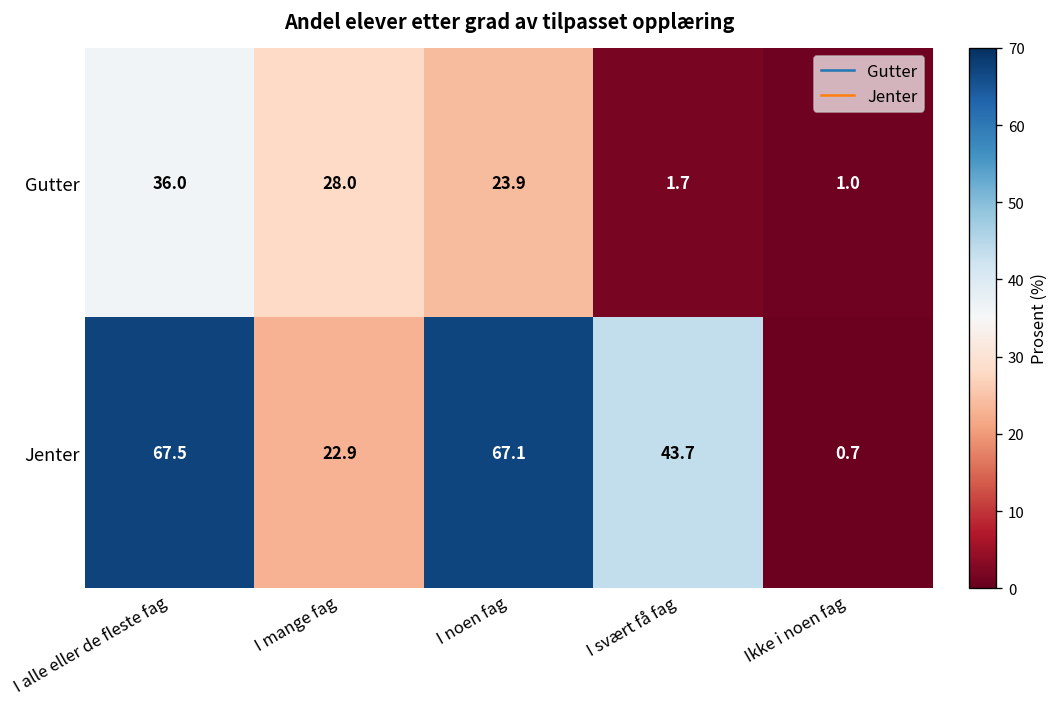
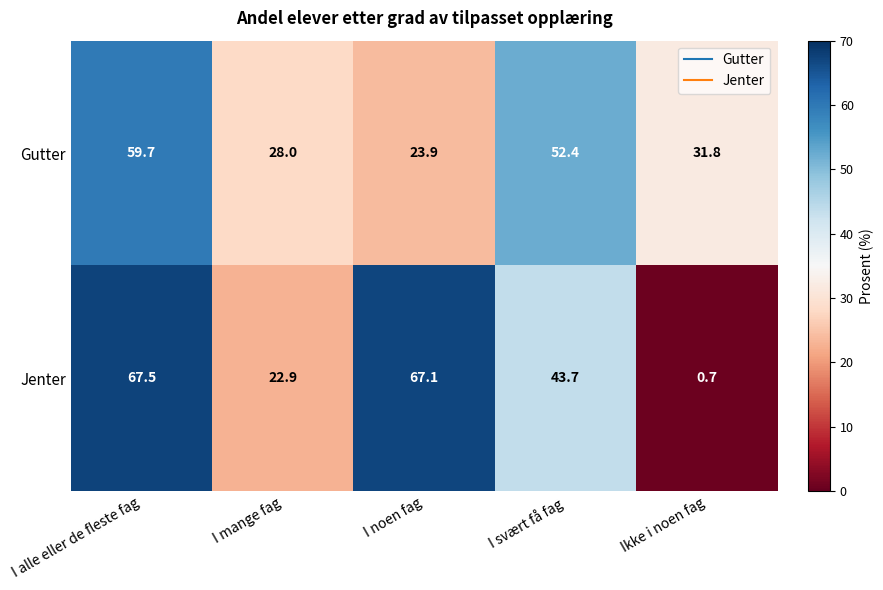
  {
    "Gutter": {
-     "I alle eller de fleste fag": 36.0,
+     "I alle eller de fleste fag": 59.7,
      "I mange fag": 28.0,
      "I noen fag": 23.9,
-     "I svært få fag": 1.7,
-     "Ikke i noen fag": 1.0
+     "I svært få fag": 52.4,
+     "Ikke i noen fag": 31.8
    },
    "Jenter": {
      "I alle eller de fleste fag": 67.5,
      "I mange fag": 22.9,
      "I noen fag": 67.1,
      "I svært få fag": 43.7,
      "Ikke i noen fag": 0.7
    }
  }
